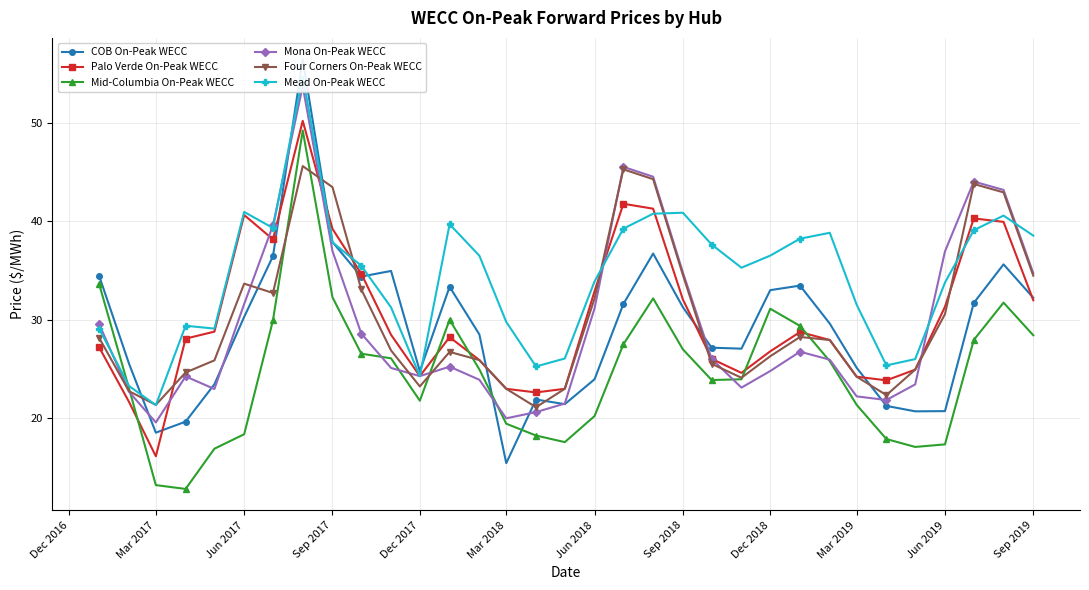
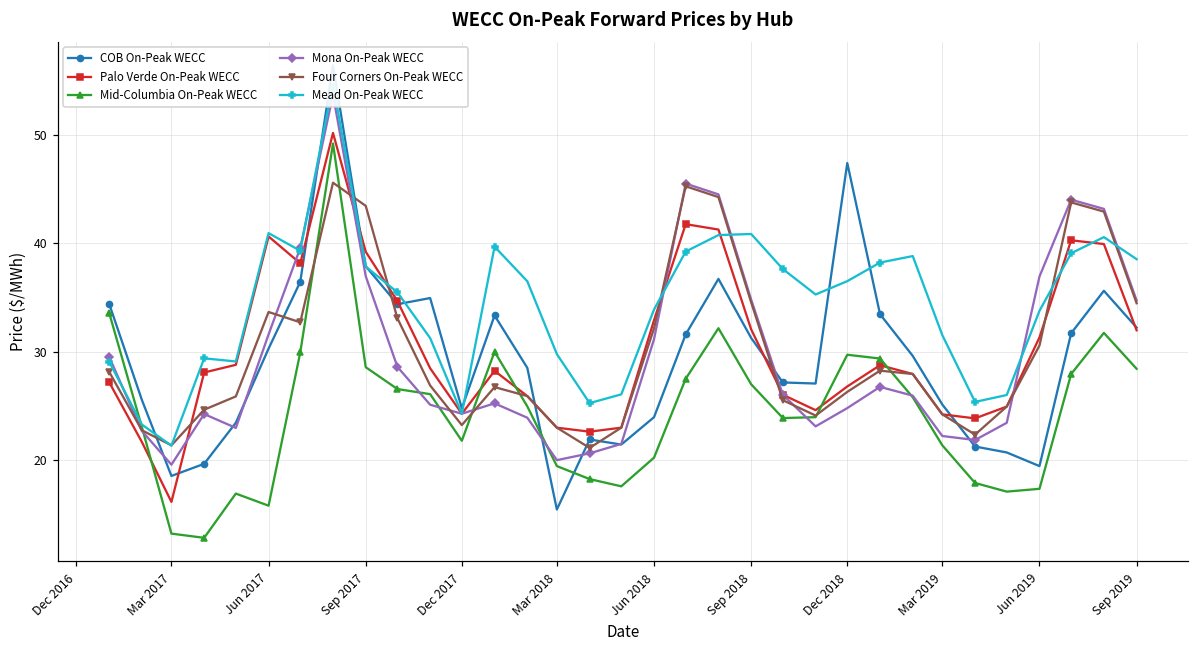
  {
    "COB On-Peak WECC": {
      "Mar 2017": 19,
      "Jun 2017": 30,
      "Dec 2017": 25,
      "Mar 2018": 15,
      "Jun 2018": 24,
      "Sep 2018": 31,
-     "Dec 2018": 33,
+     "Dec 2018": 47,
      "Mar 2019": 25,
-     "Jun 2019": 21
+     "Jun 2019": 19
    },
    "Palo Verde On-Peak WECC": {
      "Mar 2017": 16,
      "Jun 2017": 41,
      "Sep 2017": 39,
      "Jun 2018": 33,
      "Sep 2018": 32,
      "Dec 2018": 27,
      "Jun 2019": 31
    },
    "Mid-Columbia On-Peak WECC": {
      "Mar 2017": 13,
-     "Jun 2017": 18,
-     "Sep 2017": 32,
+     "Jun 2017": 16,
+     "Sep 2017": 29,
      "Dec 2017": 22,
      "Mar 2018": 19,
      "Jun 2018": 20,
      "Sep 2018": 27,
-     "Dec 2018": 31,
+     "Dec 2018": 30,
      "Mar 2019": 21,
      "Jun 2019": 17,
      "Sep 2019": 28
    },
    "Mona On-Peak WECC": {
      "Mar 2017": 20,
      "Jun 2017": 32,
      "Sep 2017": 37,
      "Mar 2018": 20,
      "Jun 2018": 31,
      "Dec 2018": 25,
      "Mar 2019": 22,
      "Jun 2019": 37
    },
    "Four Corners On-Peak WECC": {
      "Jun 2017": 34,
      "Sep 2017": 43,
      "Dec 2017": 23,
      "Jun 2018": 32,
      "Dec 2018": 26,
      "Jun 2019": 31
    },
    "Mead On-Peak WECC": {
      "Jun 2017": 41,
      "Mar 2018": 30,
      "Jun 2018": 34,
      "Sep 2018": 41,
      "Dec 2018": 37,
      "Mar 2019": 32,
      "Jun 2019": 34,
      "Sep 2019": 39
    }
  }
